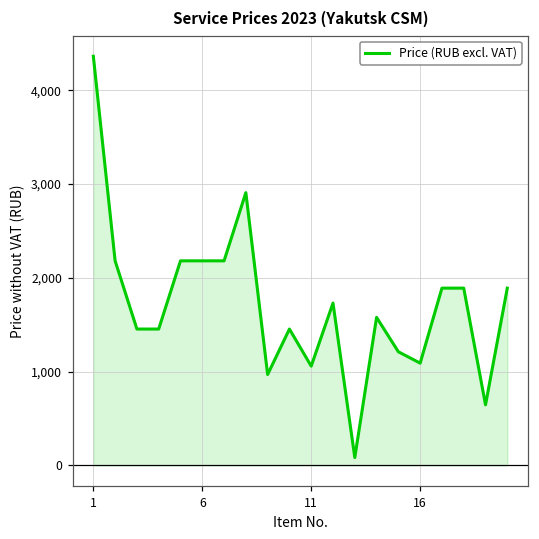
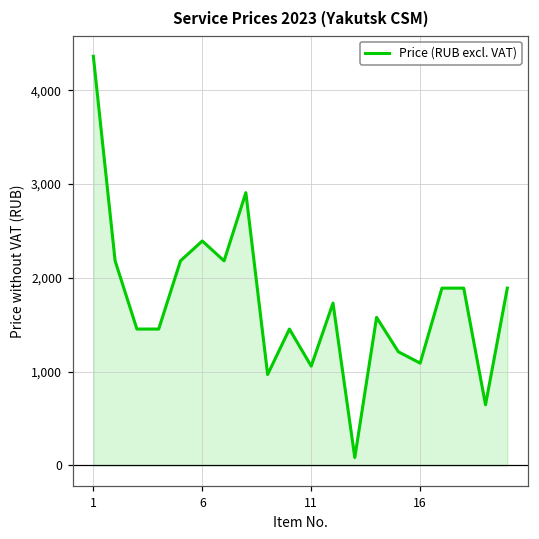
  {
    "1": "4,400",
-   "6": "2,200",
+   "6": "2,400",
    "11": "1,100",
    "16": "1,100"
  }
